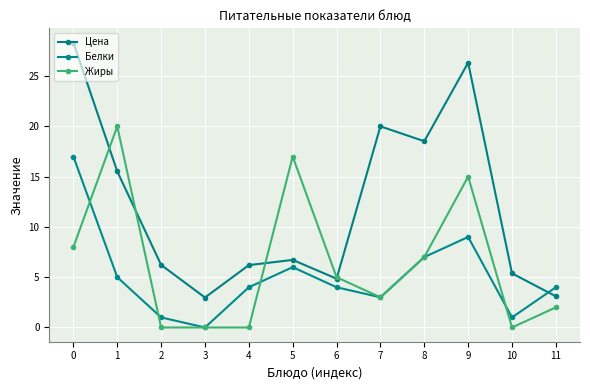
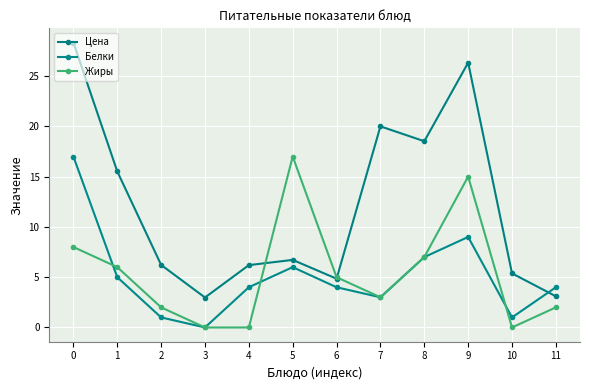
  {
    "Жиры": {
      "0": 8,
-     "1": 20,
-     "2": 0,
+     "1": 6,
+     "2": 2,
      "4": 0,
      "5": 17,
      "9": 15,
      "10": 0,
      "11": 2
    }
  }
